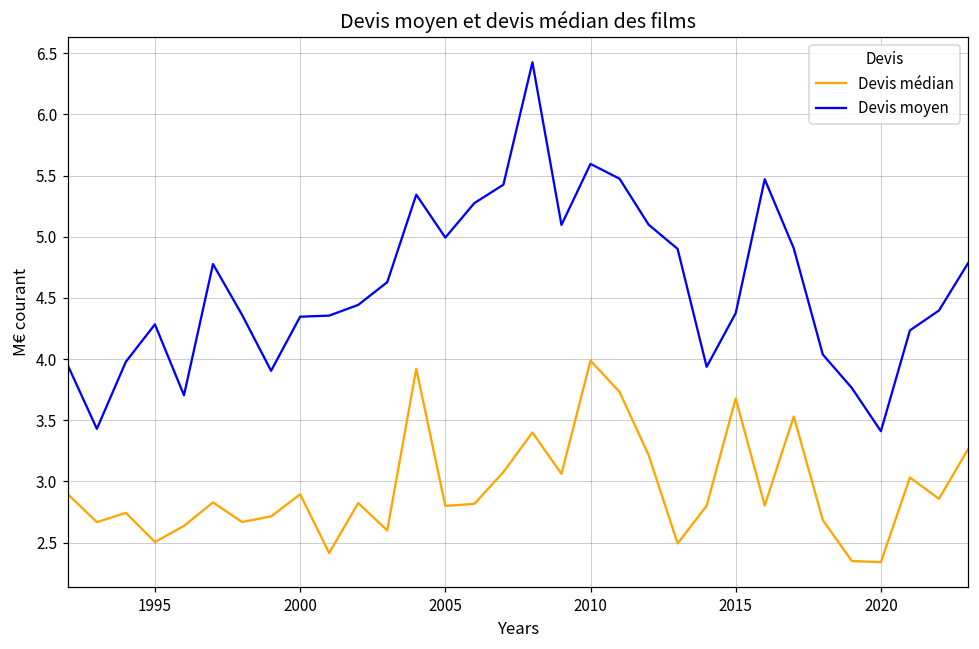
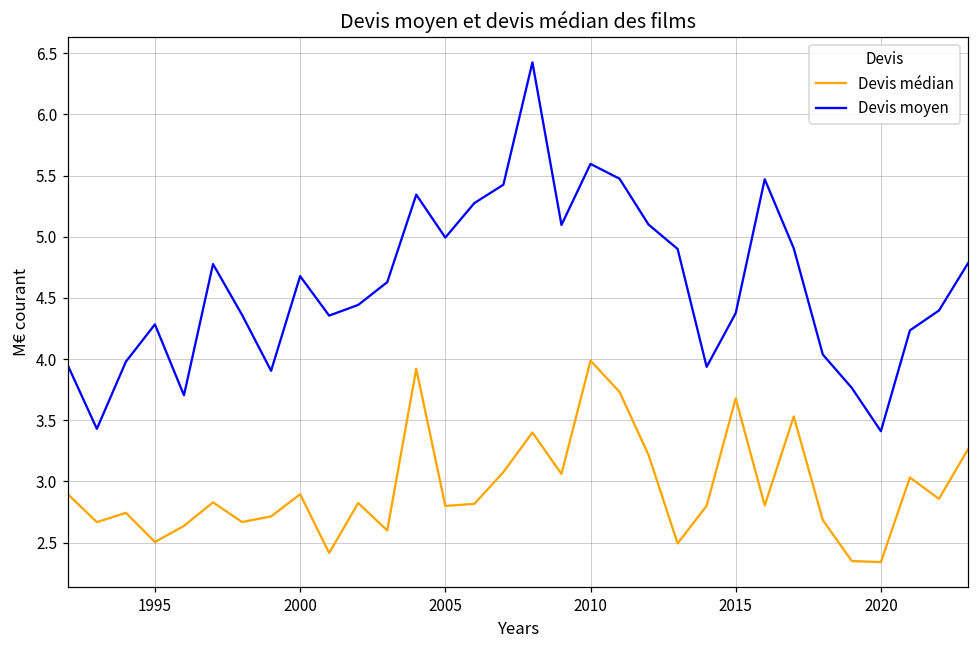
  {
    "Devis médian": {
      "1995": 2.51,
      "2000": 2.90,
      "2005": 2.80,
      "2010": 3.99,
      "2015": 3.68,
      "2020": 2.34
    },
    "Devis moyen": {
      "1995": 4.28,
-     "2000": 4.35,
+     "2000": 4.68,
      "2005": 4.99,
      "2010": 5.59,
      "2015": 4.38,
      "2020": 3.41
    }
  }
